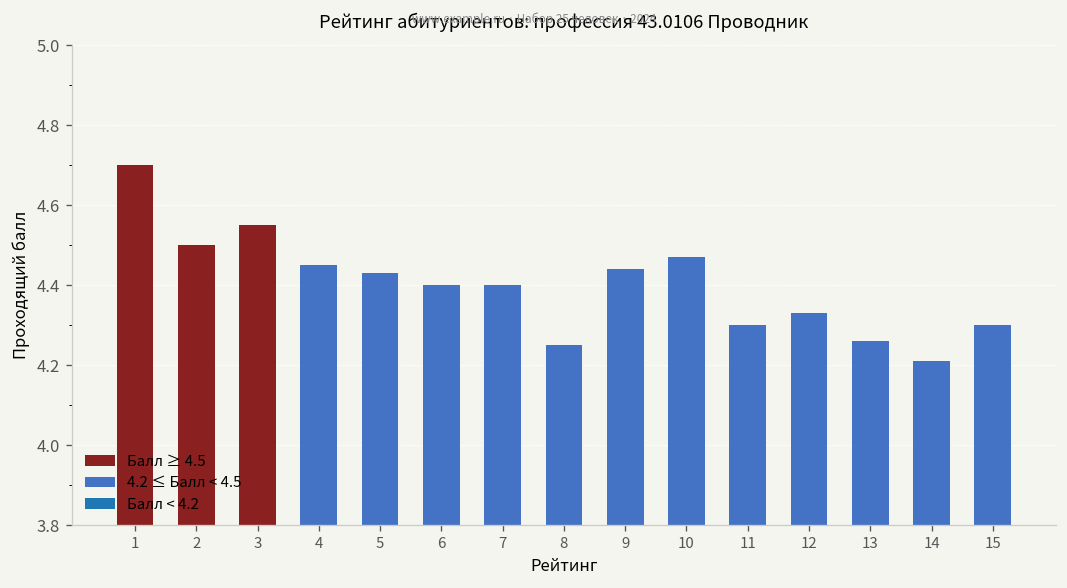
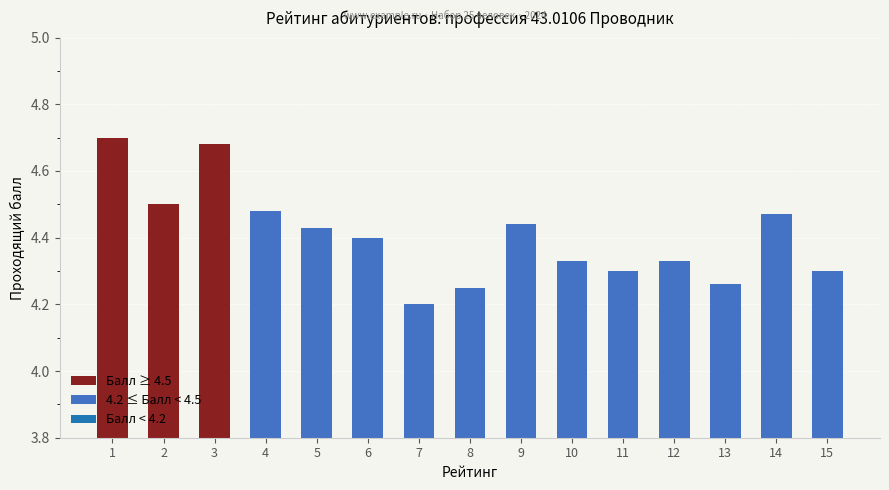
  {
    "Балл ≥ 4.5": {
      "1": 4.70,
      "2": 4.50,
-     "3": 4.55
+     "3": 4.68
    },
    "4.2 ≤ Балл < 4.5": {
-     "4": 4.45,
+     "4": 4.48,
      "5": 4.43,
      "6": 4.40,
-     "7": 4.4,
+     "7": 4.2,
      "8": 4.25,
      "9": 4.44,
-     "10": 4.47,
+     "10": 4.33,
      "11": 4.30,
      "12": 4.33,
      "13": 4.26,
-     "14": 4.21,
+     "14": 4.47,
      "15": 4.30
    }
  }
